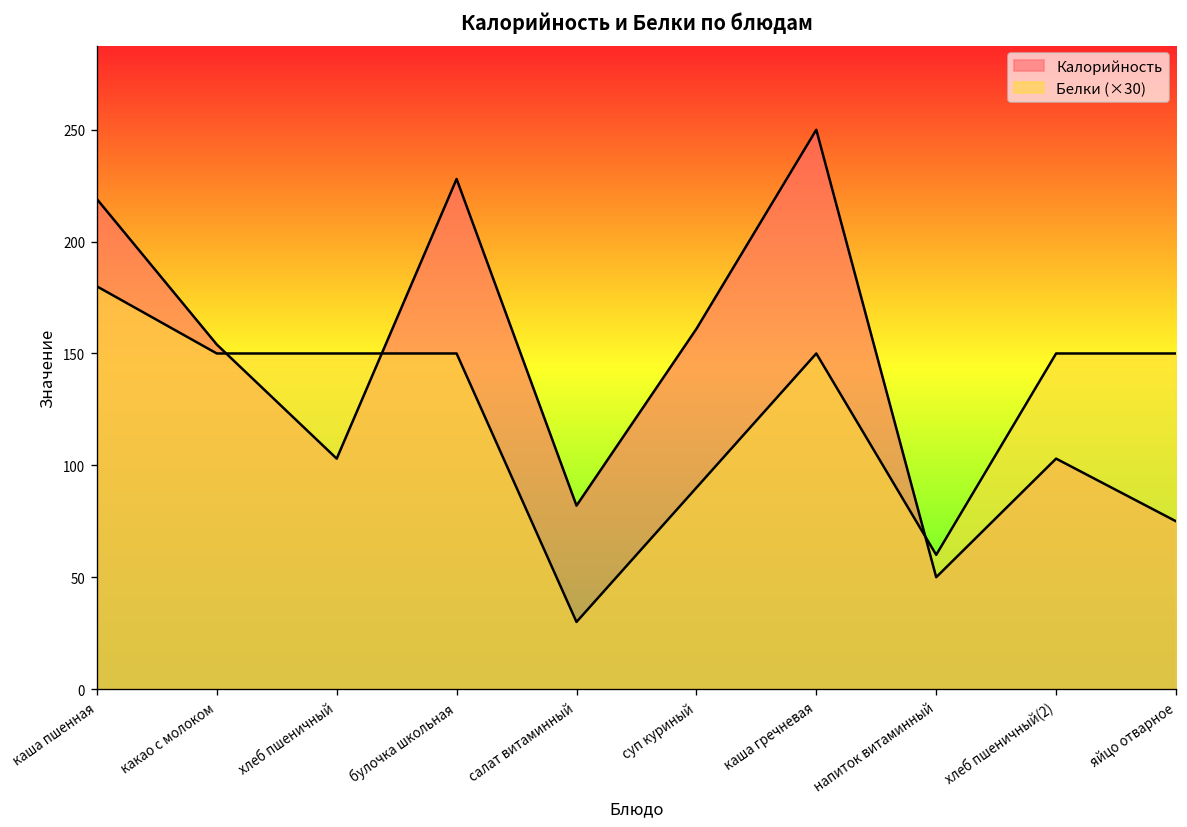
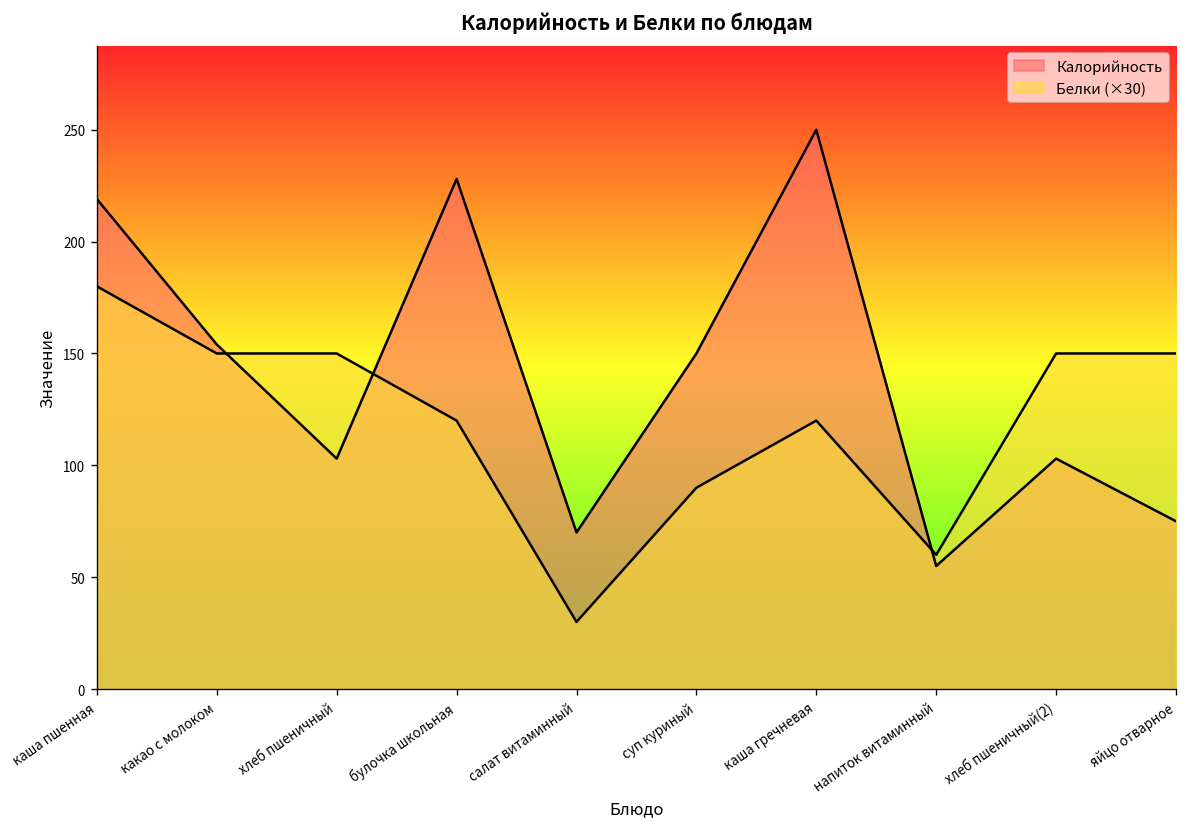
  {
    "Калорийность": {
      "каша пшенная": 219,
      "какао с молоком": 154,
      "хлеб пшеничный": 103,
      "булочка школьная": 228,
-     "салат витаминный": 82,
-     "суп куриный": 161,
+     "салат витаминный": 70,
+     "суп куриный": 150,
      "каша гречневая": 250,
-     "напиток витаминный": 50,
+     "напиток витаминный": 55,
      "хлеб пшеничный(2)": 103,
      "яйцо отварное": 75
    },
    "Белки (×30)": {
      "каша пшенная": 180,
      "какао с молоком": 150,
      "хлеб пшеничный": 150,
-     "булочка школьная": 150,
+     "булочка школьная": 120,
      "салат витаминный": 30,
      "суп куриный": 90,
-     "каша гречневая": 150,
+     "каша гречневая": 120,
      "напиток витаминный": 60,
      "хлеб пшеничный(2)": 150,
      "яйцо отварное": 150
    }
  }
